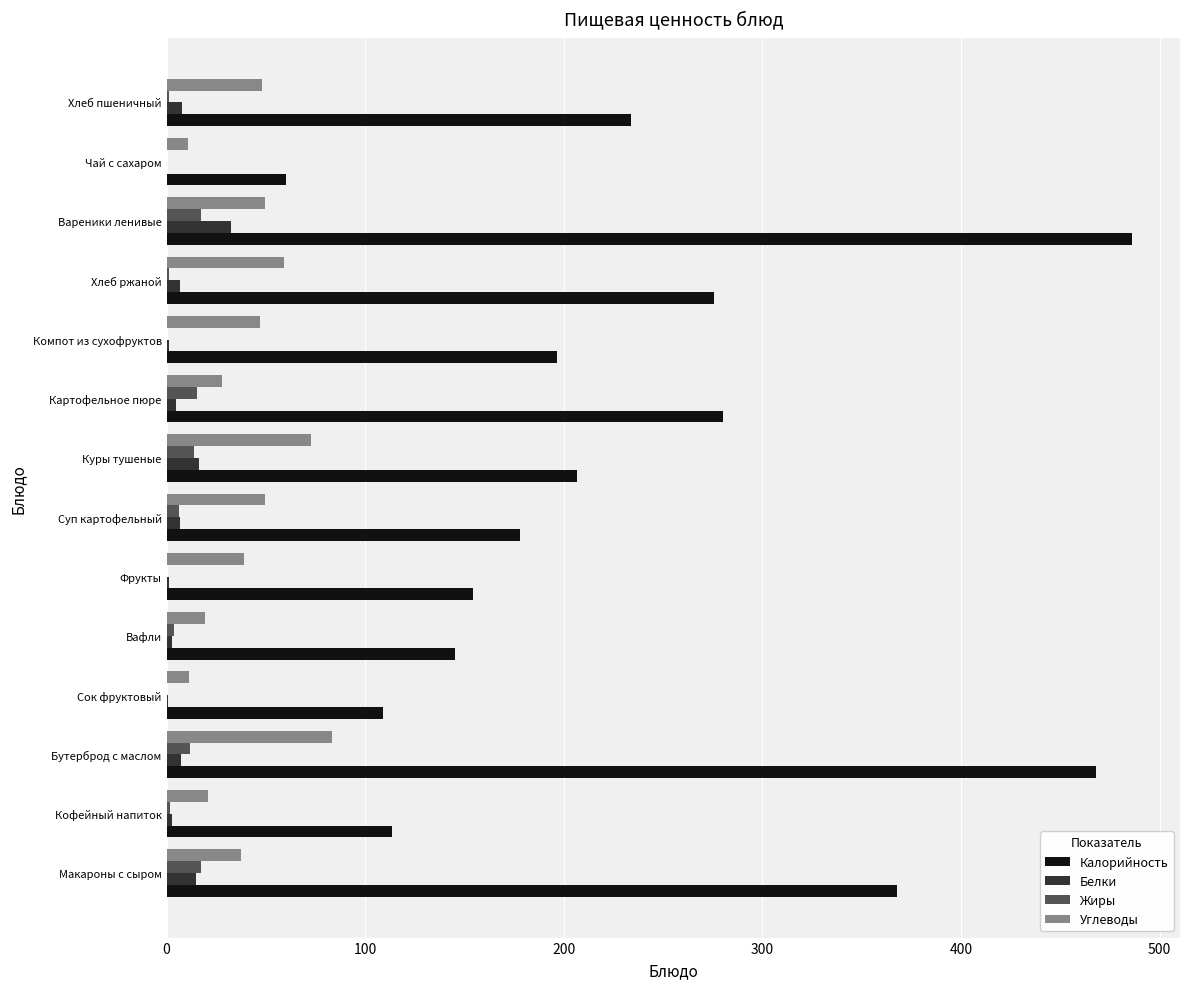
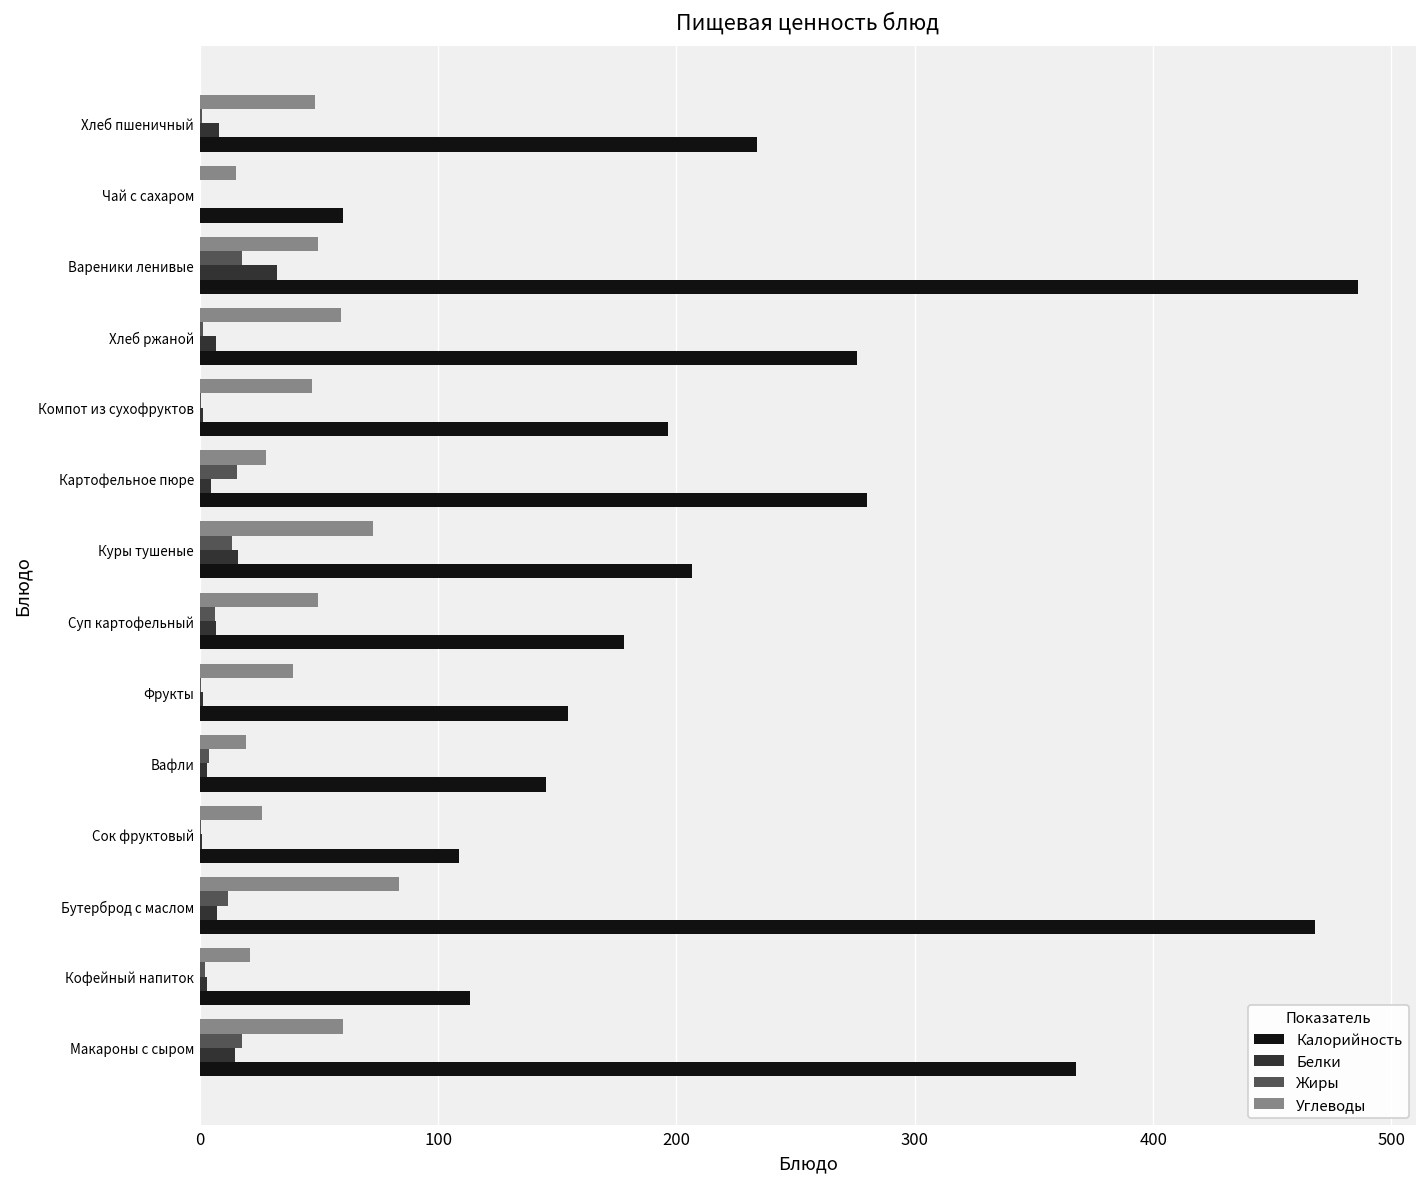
  {
    "Углеводы": {
      "Хлеб пшеничный": 48,
-     "Чай с сахаром": 11,
+     "Чай с сахаром": 15,
      "Вареники ленивые": 50,
      "Хлеб ржаной": 59,
      "Компот из сухофруктов": 47,
      "Картофельное пюре": 28,
      "Куры тушеные": 73,
      "Суп картофельный": 50,
      "Фрукты": 39,
      "Вафли": 20,
-     "Сок фруктовый": 11,
+     "Сок фруктовый": 26,
      "Бутерброд с маслом": 83,
      "Кофейный напиток": 21,
-     "Макароны с сыром": 38
+     "Макароны с сыром": 60
    }
  }
